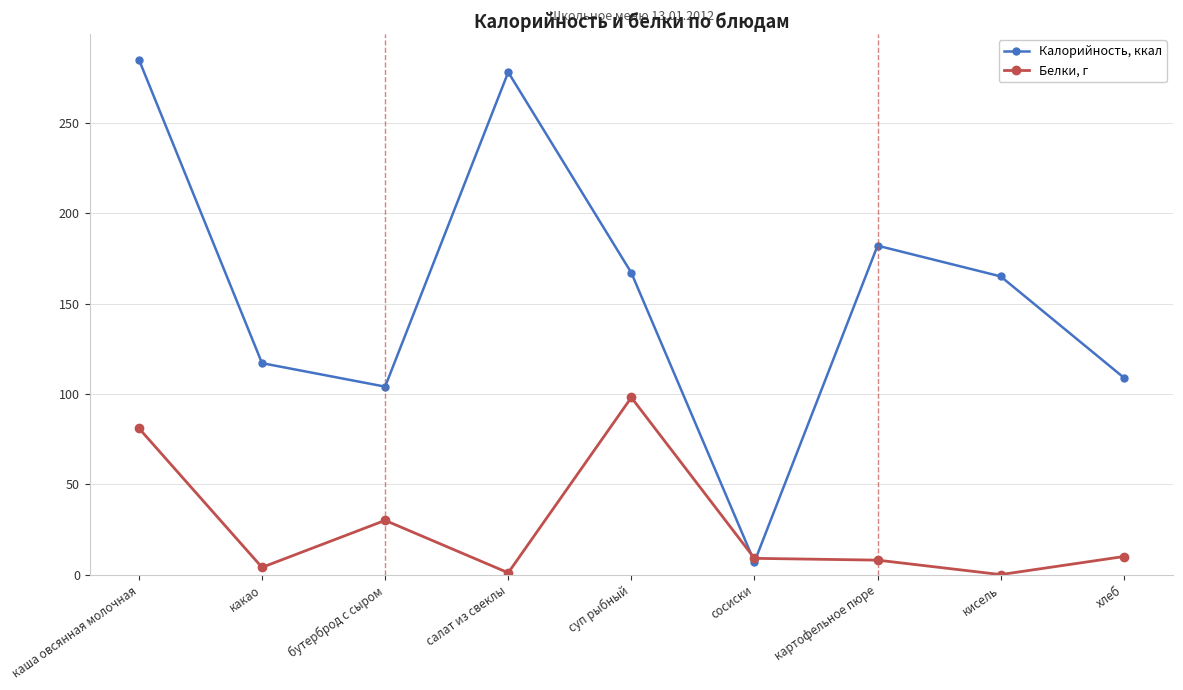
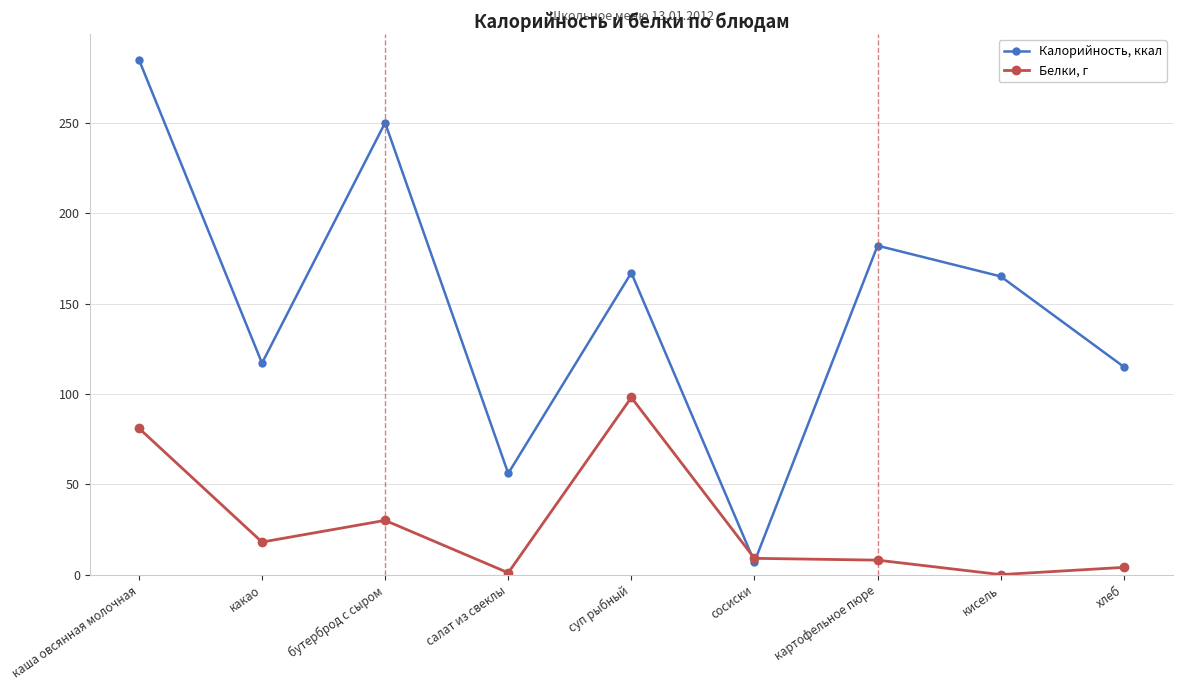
  {
    "Калорийность, ккал": {
      "каша овсянная молочная": 285,
      "какао": 117,
-     "бутерброд с сыром": 104,
-     "салат из свеклы": 278,
+     "бутерброд с сыром": 250,
+     "салат из свеклы": 56,
      "суп рыбный": 167,
      "сосиски": 7,
      "картофельное пюре": 182,
      "кисель": 165,
-     "хлеб": 109
+     "хлеб": 115
    },
    "Белки, г": {
      "каша овсянная молочная": 81,
-     "какао": 4,
+     "какао": 18,
      "бутерброд с сыром": 30,
      "салат из свеклы": 1,
      "суп рыбный": 98,
      "сосиски": 9,
      "картофельное пюре": 8,
      "кисель": 0,
-     "хлеб": 10
+     "хлеб": 4
    }
  }
